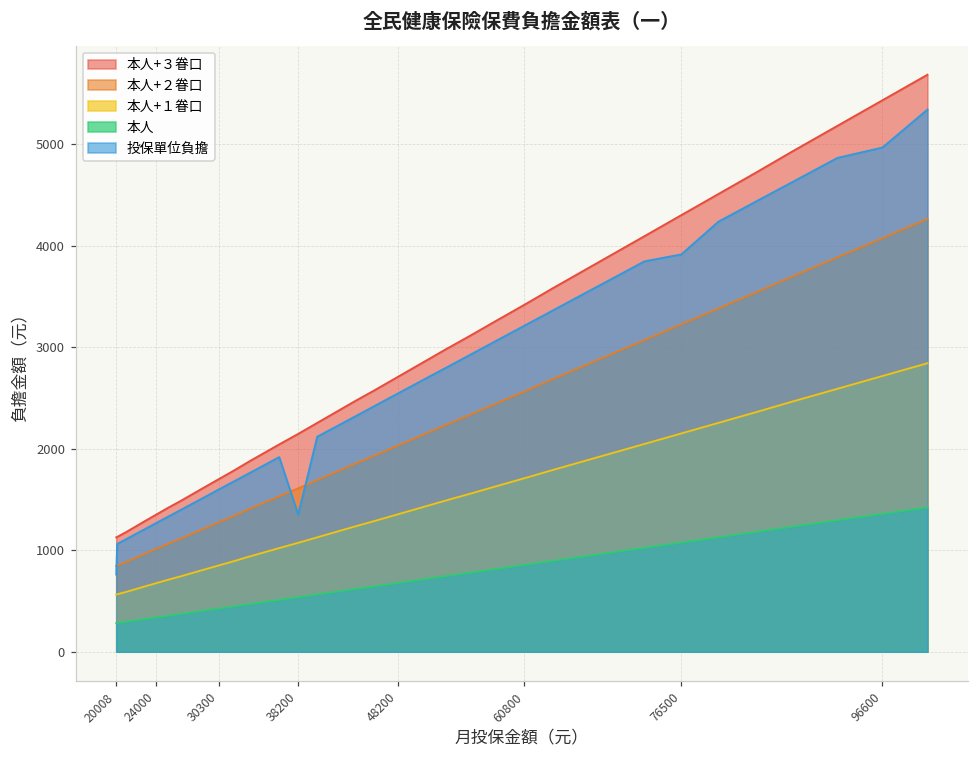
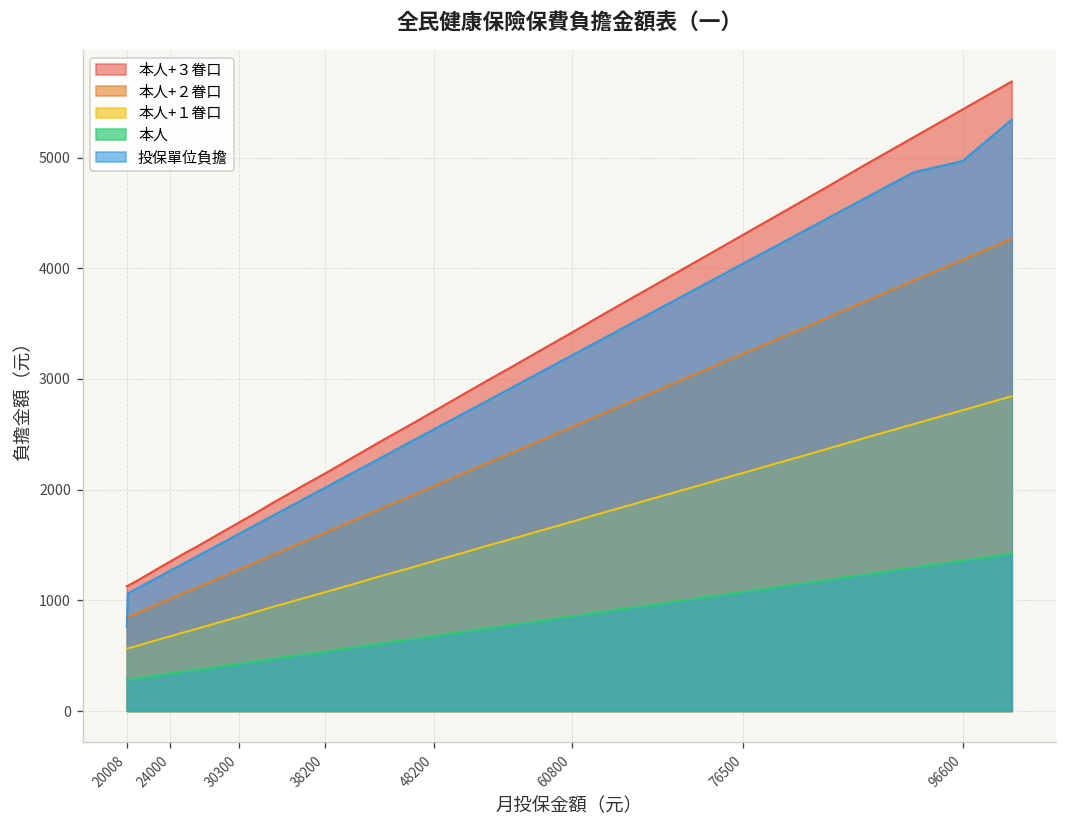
  {
    "本人+１眷口": {
      "20008": 600,
      "24000": 700,
      "30300": 900,
      "38200": 1100,
      "48200": 1400,
      "60800": 1700,
      "76500": 2200,
      "96600": 2700
    },
    "本人": {
      "20008": 300,
      "24000": 300,
      "30300": 400,
      "38200": 500,
      "48200": 700,
      "60800": 900,
      "76500": 1100,
      "96600": 1400
    },
    "投保單位負擔": {
      "20008": 800,
      "24000": 1300,
      "30300": 1600,
-     "38200": 1400,
+     "38200": 2000,
      "48200": 2500,
      "60800": 3200,
-     "76500": 3900,
+     "76500": 4000,
      "96600": 5000
    }
  }
